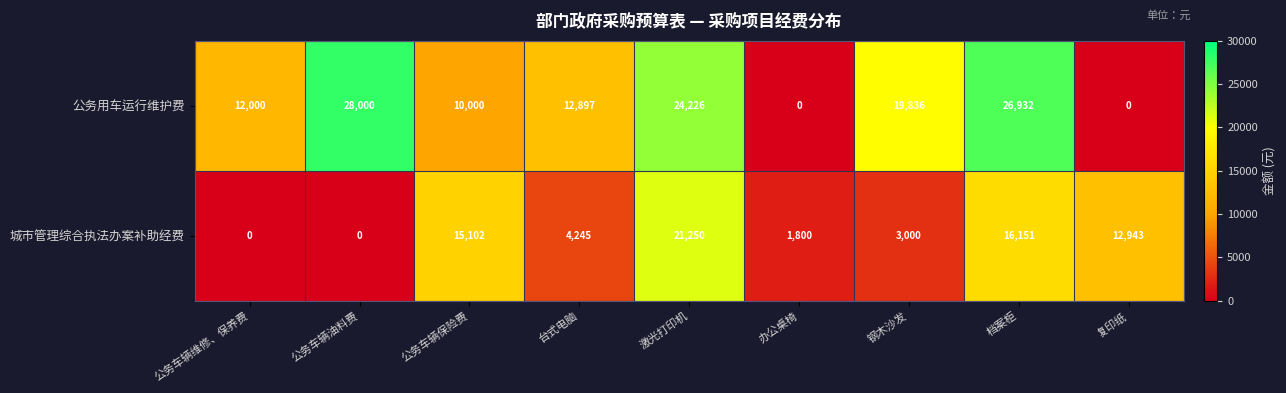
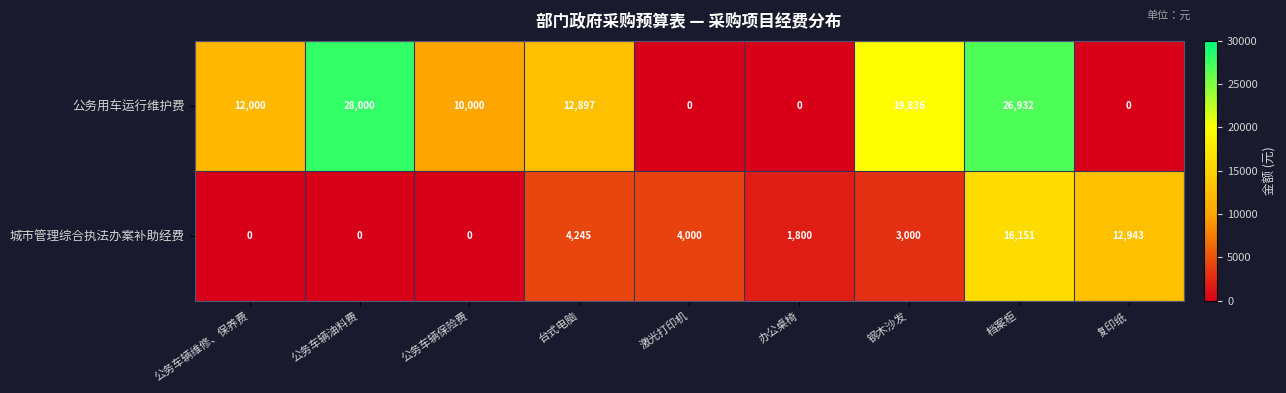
  {
    "公务用车运行维护费": {
      "公务车辆维修、保养费": "12,000",
      "公务车辆油料费": "28,000",
      "公务车辆保险费": "10,000",
      "台式电脑": "12,897",
-     "激光打印机": "24,226",
+     "激光打印机": "0",
      "办公桌椅": "0",
      "钢木沙发": "19,836",
      "档案柜": "26,932",
      "复印纸": "0"
    },
    "城市管理综合执法办案补助经费": {
      "公务车辆维修、保养费": "0",
      "公务车辆油料费": "0",
-     "公务车辆保险费": "15,102",
+     "公务车辆保险费": "0",
      "台式电脑": "4,245",
-     "激光打印机": "21,250",
+     "激光打印机": "4,000",
      "办公桌椅": "1,800",
      "钢木沙发": "3,000",
      "档案柜": "16,151",
      "复印纸": "12,943"
    }
  }
